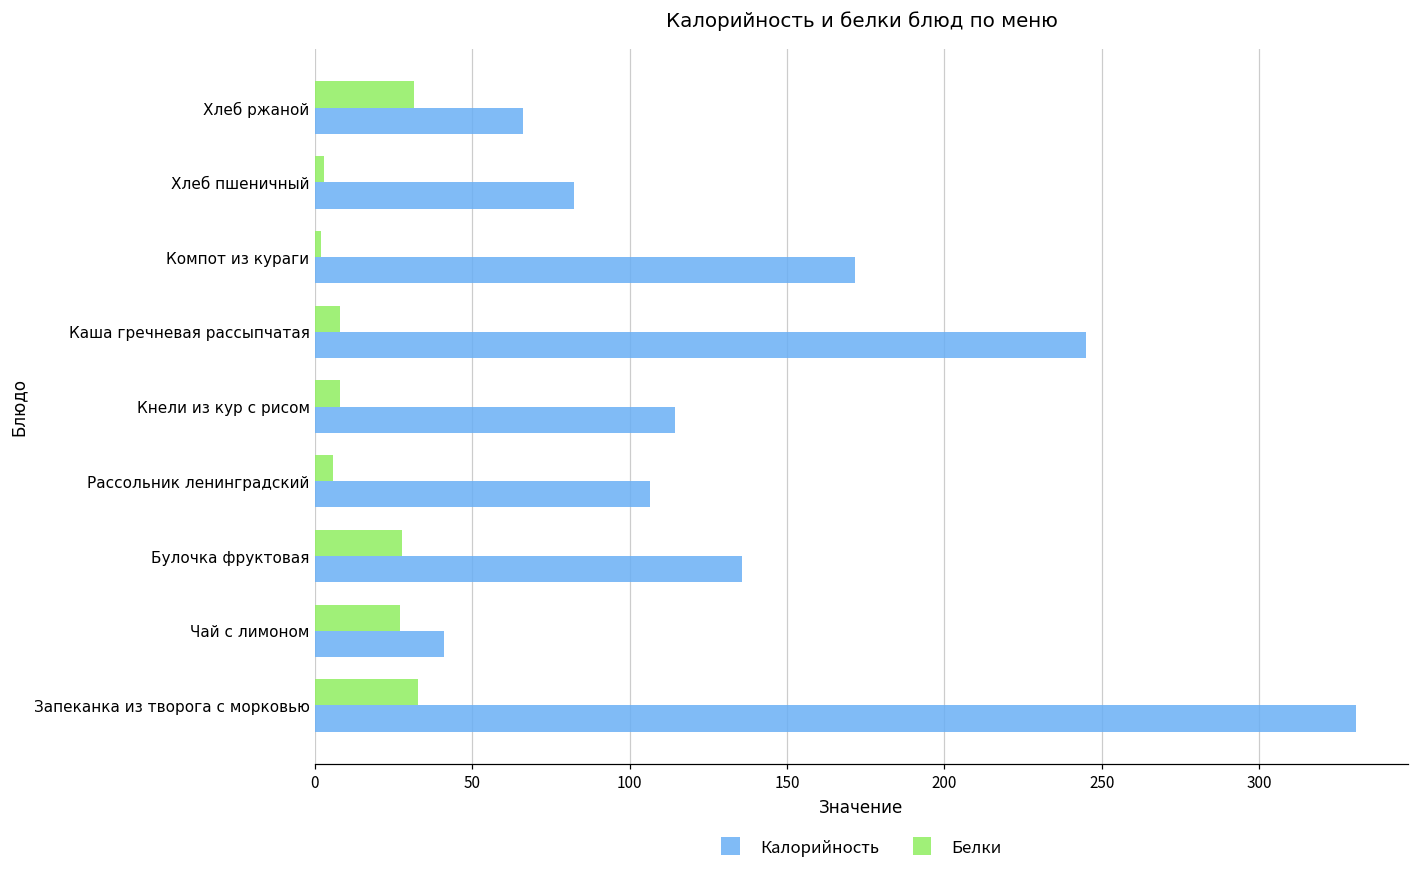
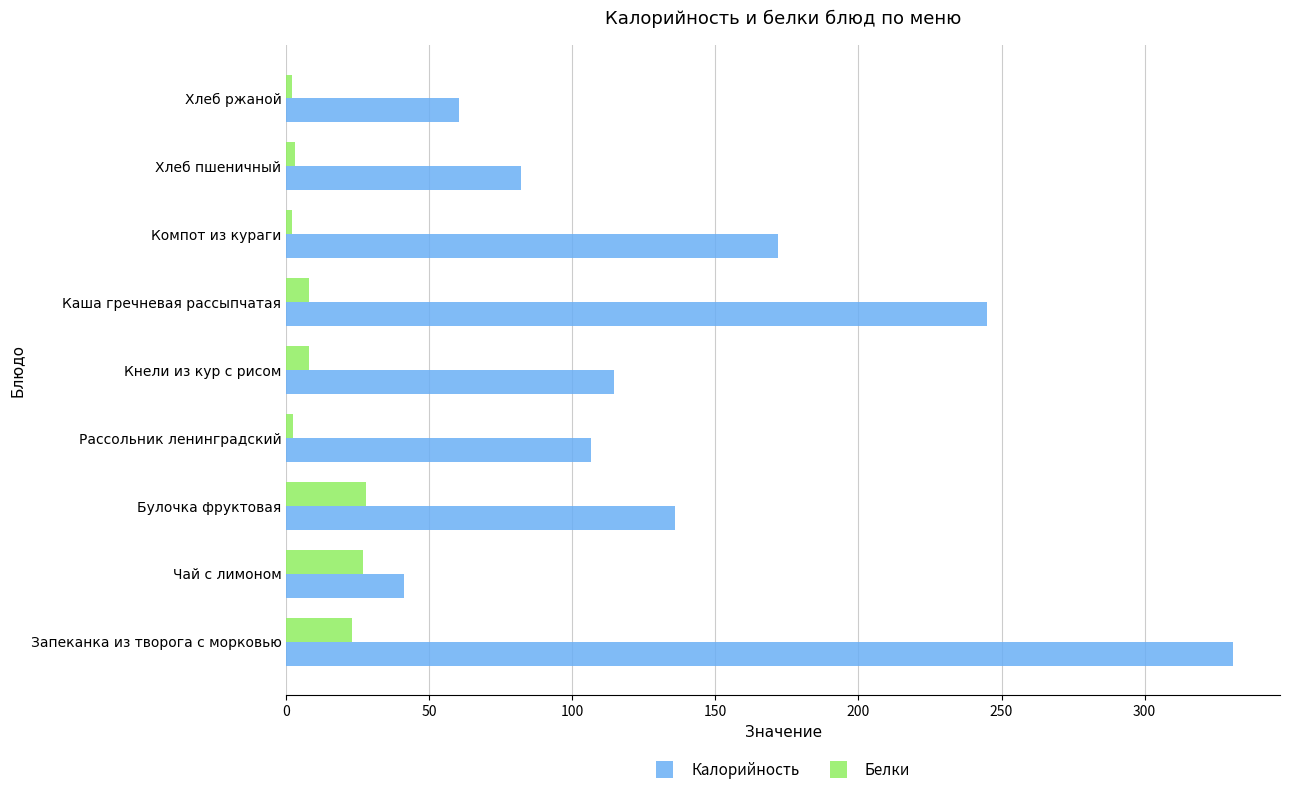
  {
    "Калорийность": {
-     "Хлеб ржаной": 66,
+     "Хлеб ржаной": 60,
      "Хлеб пшеничный": 82,
      "Компот из кураги": 172,
      "Каша гречневая рассыпчатая": 245,
      "Кнели из кур с рисом": 114,
      "Рассольник ленинградский": 106,
      "Булочка фруктовая": 136,
      "Чай с лимоном": 41,
      "Запеканка из творога с морковью": 331
    },
    "Белки": {
-     "Хлеб ржаной": 32,
+     "Хлеб ржаной": 2,
      "Хлеб пшеничный": 3,
      "Компот из кураги": 2,
      "Каша гречневая рассыпчатая": 8,
      "Кнели из кур с рисом": 8,
-     "Рассольник ленинградский": 6,
+     "Рассольник ленинградский": 2,
      "Булочка фруктовая": 28,
      "Чай с лимоном": 27,
-     "Запеканка из творога с морковью": 33
+     "Запеканка из творога с морковью": 23
    }
  }
